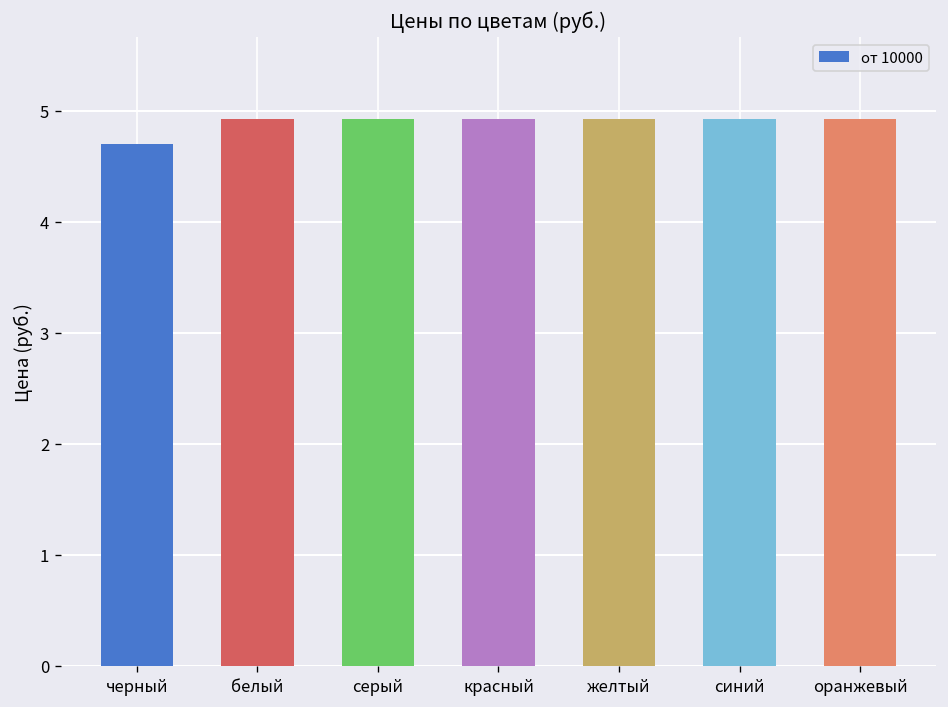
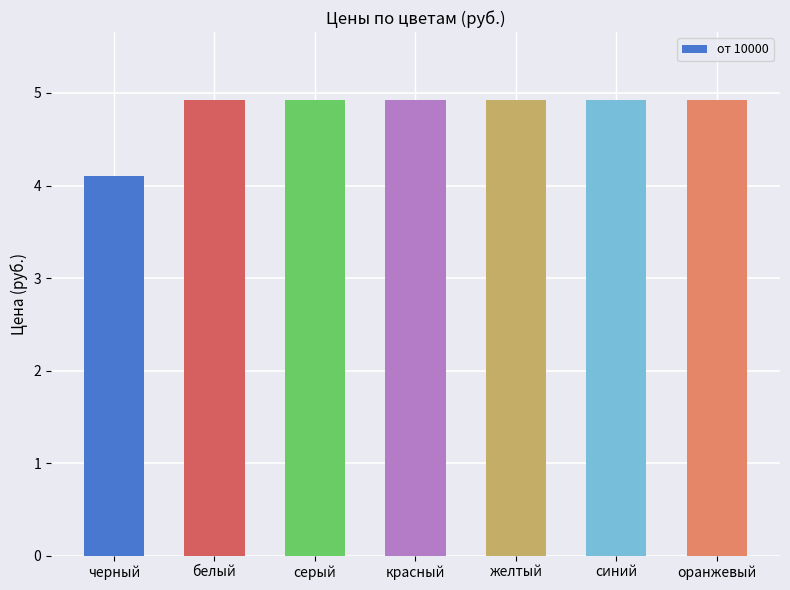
  {
-   "черный": 4.7,
+   "черный": 4.1,
    "белый": 4.9,
    "серый": 4.9,
    "красный": 4.9,
    "желтый": 4.9,
    "синий": 4.9,
    "оранжевый": 4.9
  }
